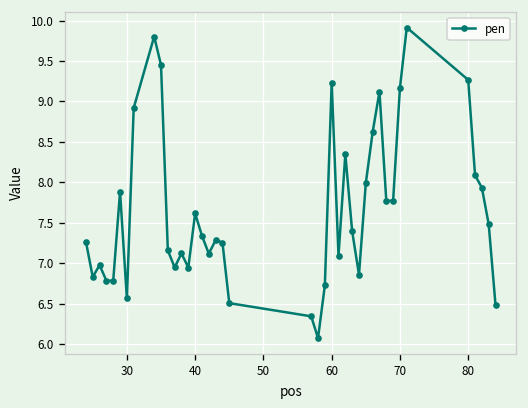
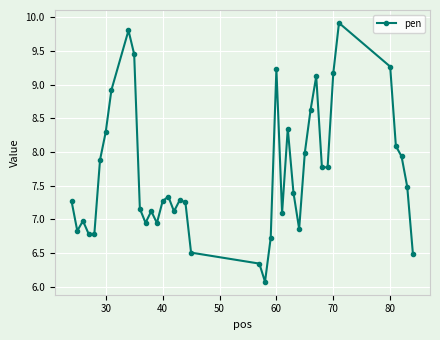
  {
-   "30": 6.6,
-   "40": 7.6,
+   "30": 8.3,
+   "40": 7.3,
    "60": 9.2,
    "70": 9.2,
    "80": 9.3
  }
